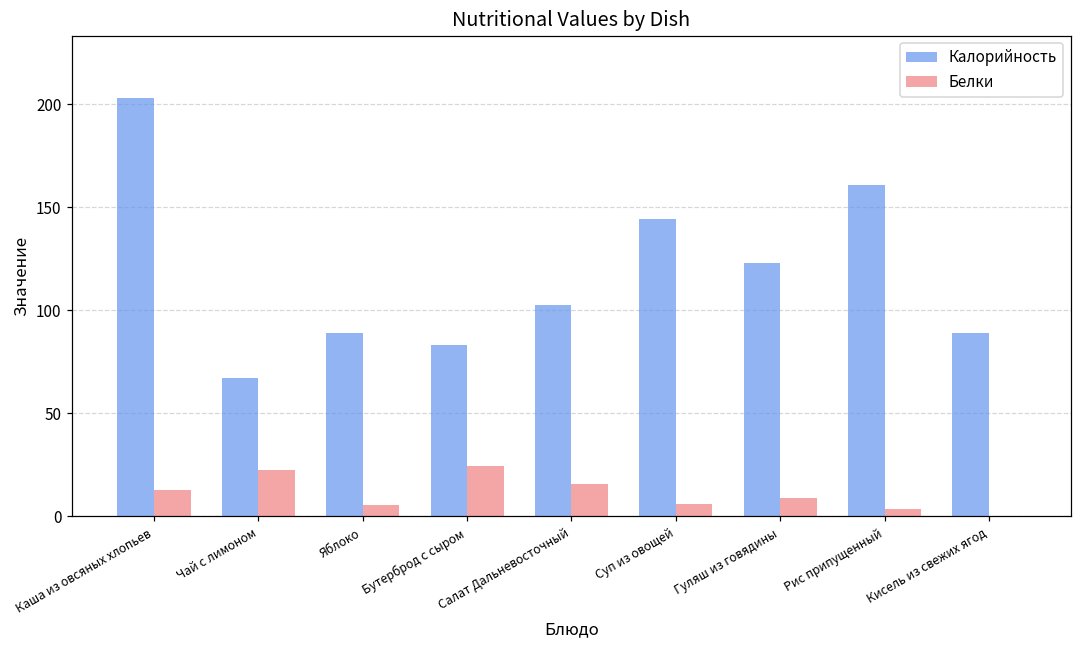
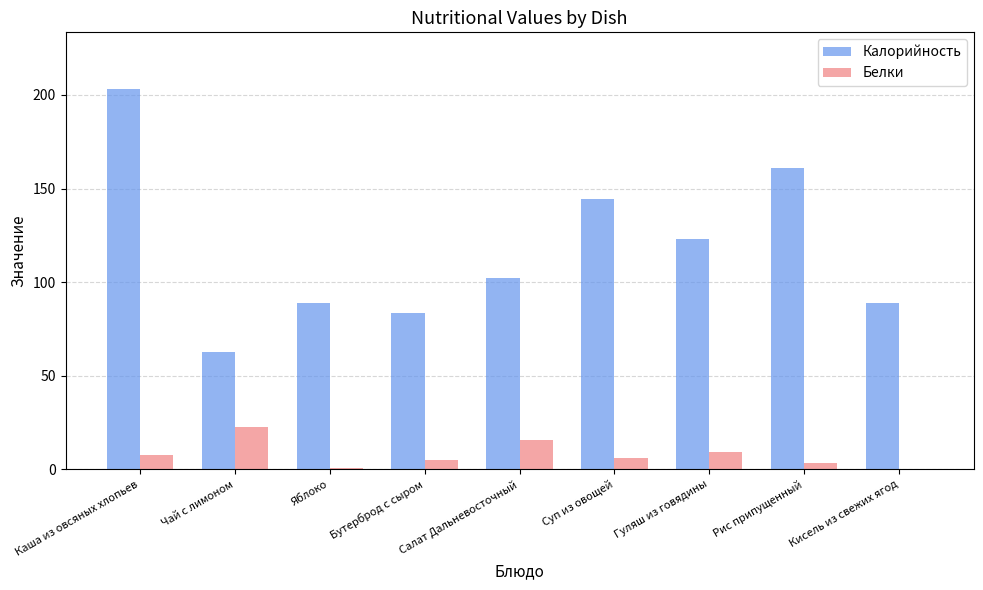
  {
    "Калорийность": {
      "Каша из овсяных хлопьев": 203,
-     "Чай с лимоном": 67,
+     "Чай с лимоном": 63,
      "Яблоко": 89,
      "Бутерброд с сыром": 83,
      "Салат Дальневосточный": 103,
      "Суп из овощей": 144,
      "Гуляш из говядины": 123,
      "Рис припущенный": 161,
      "Кисель из свежих ягод": 89
    },
    "Белки": {
-     "Каша из овсяных хлопьев": 13,
+     "Каша из овсяных хлопьев": 8,
      "Чай с лимоном": 23,
-     "Яблоко": 6,
-     "Бутерброд с сыром": 25,
+     "Яблоко": 1,
+     "Бутерброд с сыром": 5,
      "Салат Дальневосточный": 16,
      "Суп из овощей": 6,
      "Гуляш из говядины": 9,
      "Рис припущенный": 4
    }
  }
